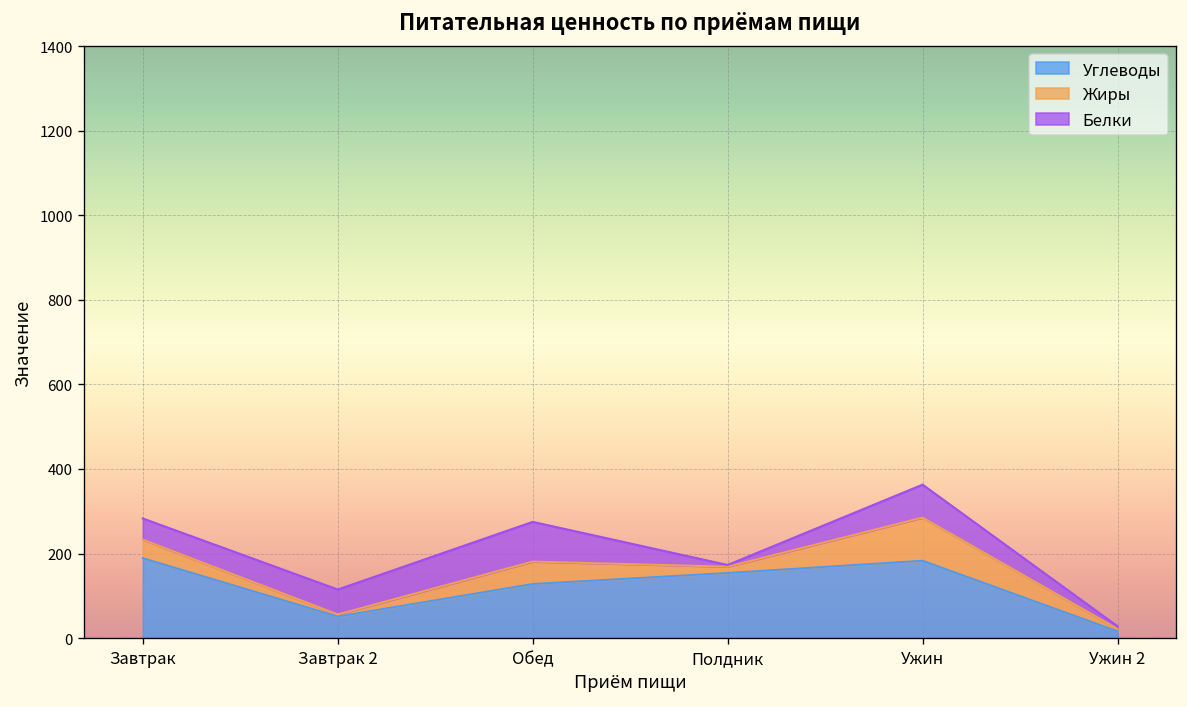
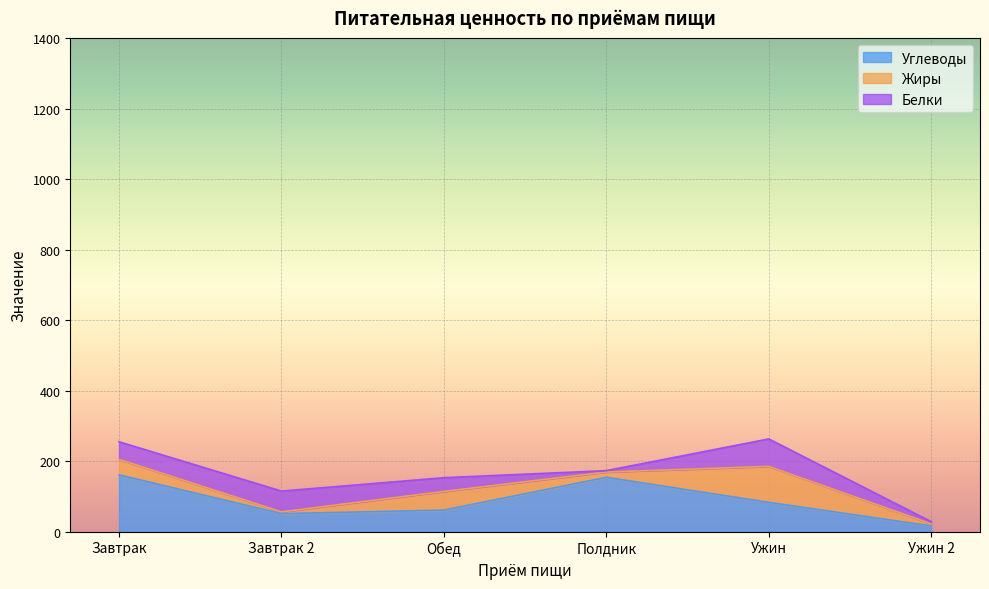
  {
    "Углеводы": {
-     "Завтрак": 190,
-     "Обед": 130,
+     "Завтрак": 160,
+     "Обед": 60,
      "Полдник": 150,
-     "Ужин": 180
+     "Ужин": 80
    },
    "Жиры": {
      "Завтрак": 40,
      "Обед": 50,
      "Ужин": 100
    },
    "Белки": {
      "Завтрак": 50,
      "Завтрак 2": 60,
-     "Обед": 90,
+     "Обед": 40,
      "Ужин": 80
    }
  }
